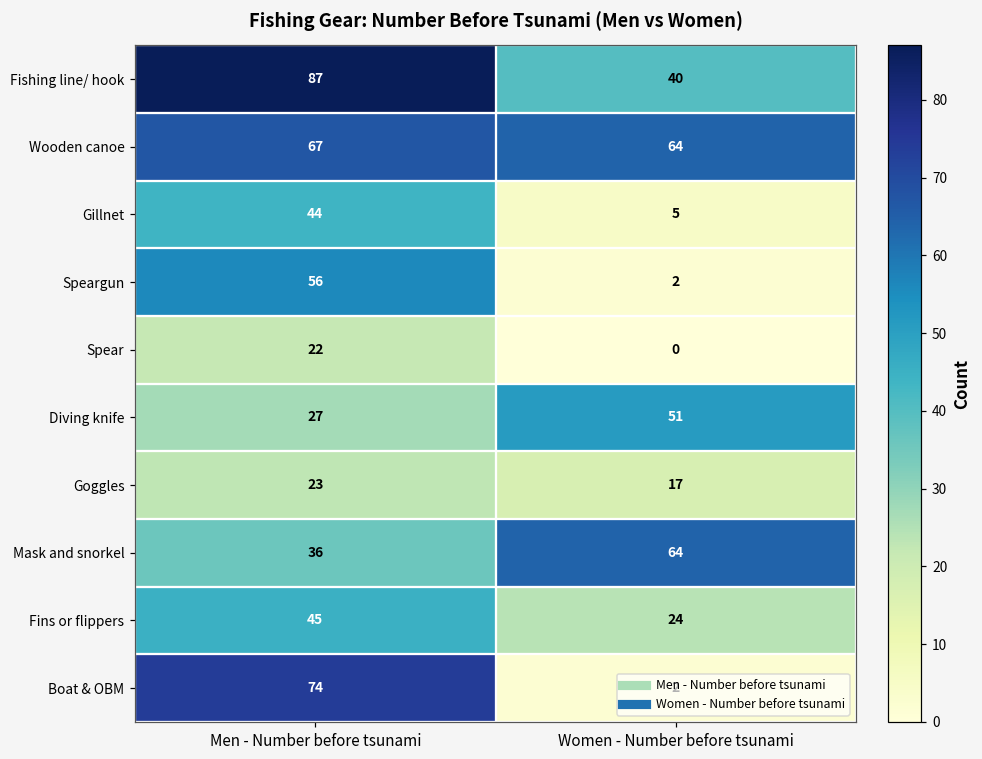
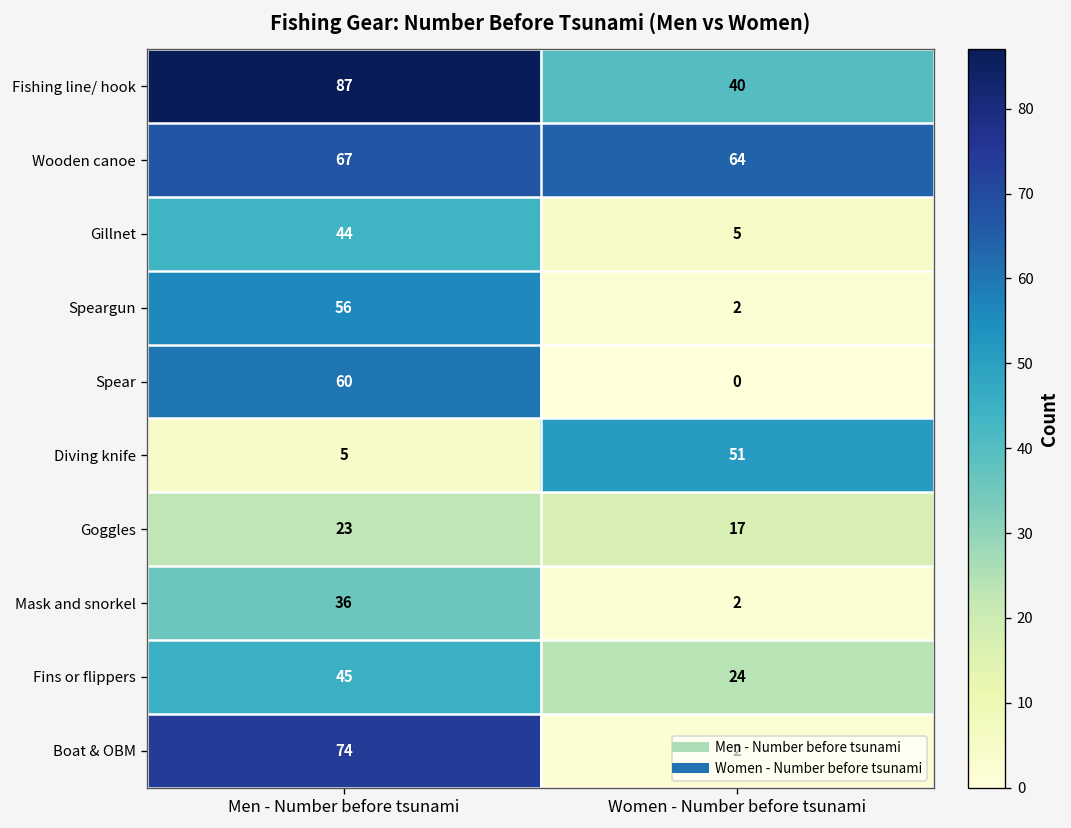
  {
    "Fishing line/ hook": {
      "Men - Number before tsunami": 87,
      "Women - Number before tsunami": 40
    },
    "Wooden canoe": {
      "Men - Number before tsunami": 67,
      "Women - Number before tsunami": 64
    },
    "Gillnet": {
      "Men - Number before tsunami": 44,
      "Women - Number before tsunami": 5
    },
    "Speargun": {
      "Men - Number before tsunami": 56,
      "Women - Number before tsunami": 2
    },
    "Spear": {
-     "Men - Number before tsunami": 22,
+     "Men - Number before tsunami": 60,
      "Women - Number before tsunami": 0
    },
    "Diving knife": {
-     "Men - Number before tsunami": 27,
+     "Men - Number before tsunami": 5,
      "Women - Number before tsunami": 51
    },
    "Goggles": {
      "Men - Number before tsunami": 23,
      "Women - Number before tsunami": 17
    },
    "Mask and snorkel": {
      "Men - Number before tsunami": 36,
-     "Women - Number before tsunami": 64
+     "Women - Number before tsunami": 2
    },
    "Fins or flippers": {
      "Men - Number before tsunami": 45,
      "Women - Number before tsunami": 24
    },
    "Boat & OBM": {
      "Men - Number before tsunami": 74
    }
  }
